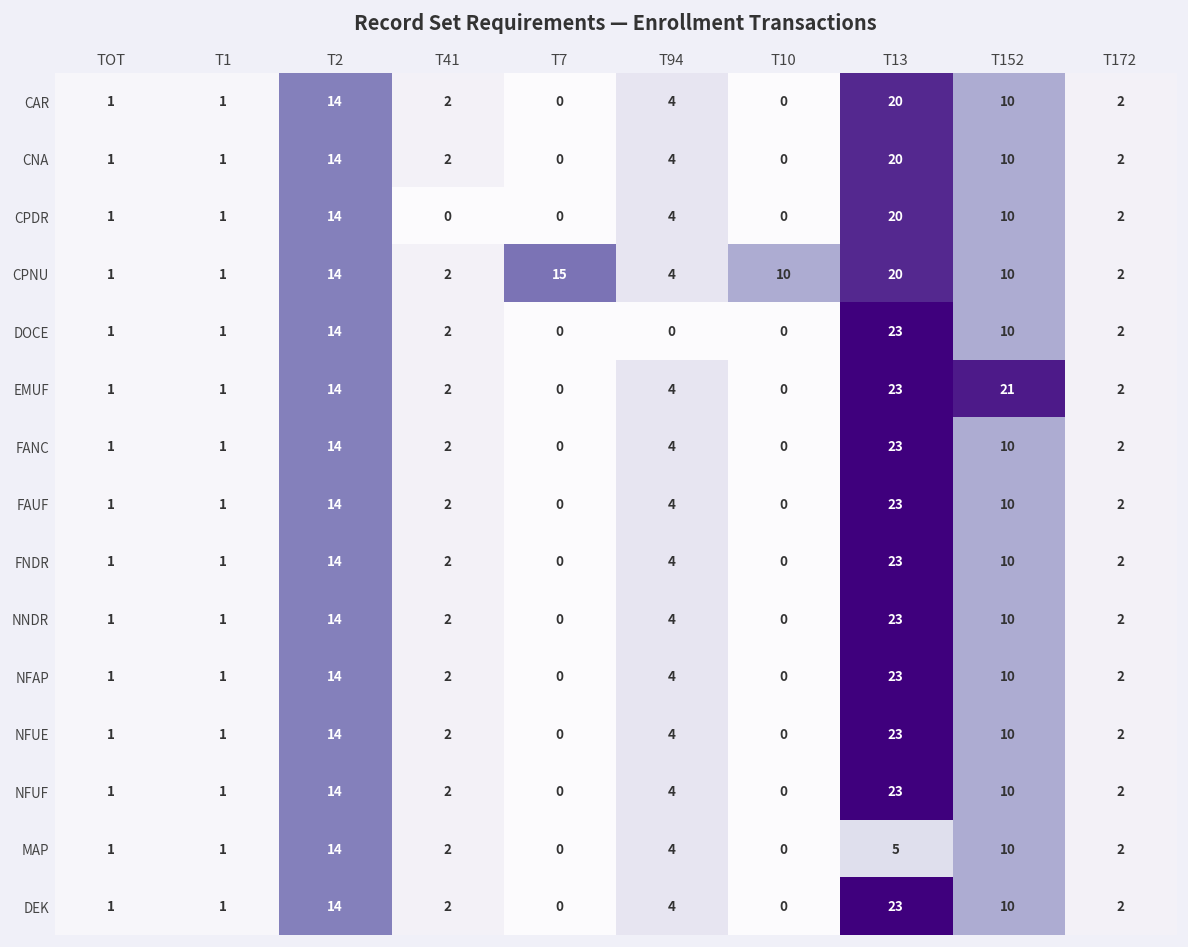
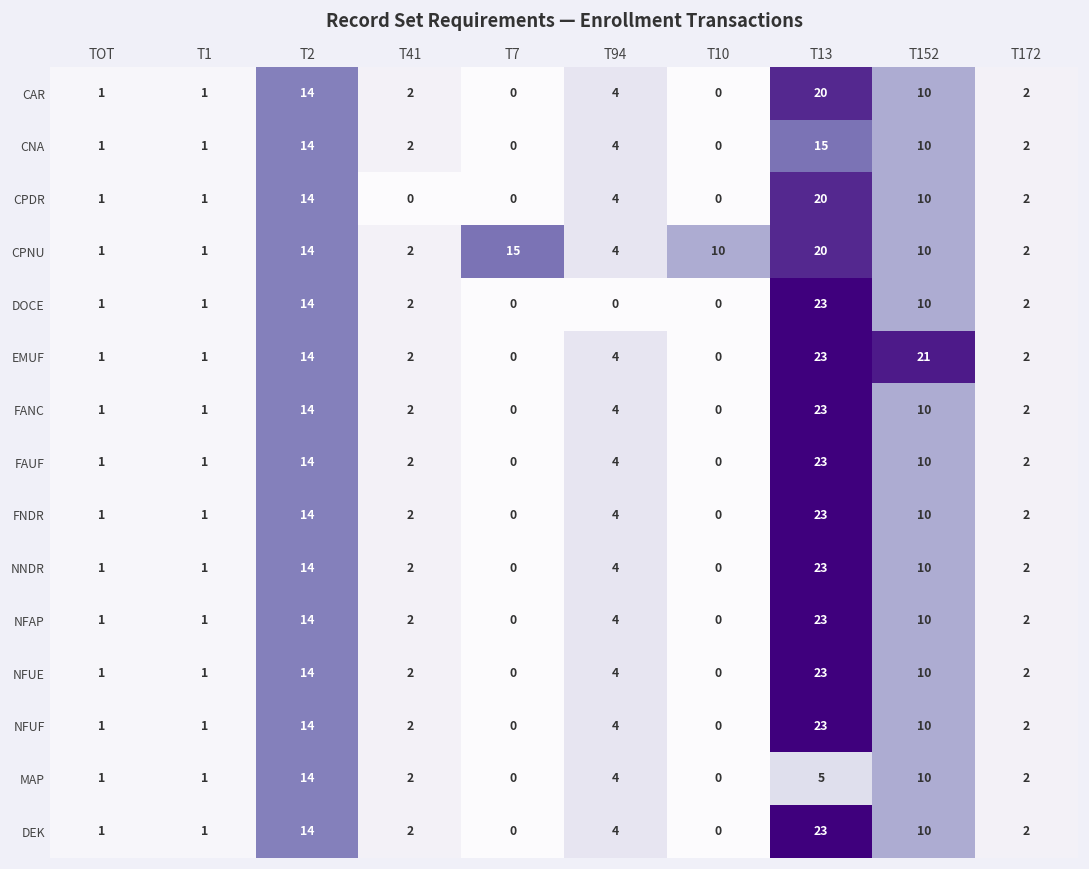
  {
    "CAR": {
      "TOT": 1,
      "T1": 1,
      "T2": 14,
      "T41": 2,
      "T7": 0,
      "T94": 4,
      "T10": 0,
      "T13": 20,
      "T152": 10,
      "T172": 2
    },
    "CNA": {
      "TOT": 1,
      "T1": 1,
      "T2": 14,
      "T41": 2,
      "T7": 0,
      "T94": 4,
      "T10": 0,
-     "T13": 20,
+     "T13": 15,
      "T152": 10,
      "T172": 2
    },
    "CPDR": {
      "TOT": 1,
      "T1": 1,
      "T2": 14,
      "T41": 0,
      "T7": 0,
      "T94": 4,
      "T10": 0,
      "T13": 20,
      "T152": 10,
      "T172": 2
    },
    "CPNU": {
      "TOT": 1,
      "T1": 1,
      "T2": 14,
      "T41": 2,
      "T7": 15,
      "T94": 4,
      "T10": 10,
      "T13": 20,
      "T152": 10,
      "T172": 2
    },
    "DOCE": {
      "TOT": 1,
      "T1": 1,
      "T2": 14,
      "T41": 2,
      "T7": 0,
      "T94": 0,
      "T10": 0,
      "T13": 23,
      "T152": 10,
      "T172": 2
    },
    "EMUF": {
      "TOT": 1,
      "T1": 1,
      "T2": 14,
      "T41": 2,
      "T7": 0,
      "T94": 4,
      "T10": 0,
      "T13": 23,
      "T152": 21,
      "T172": 2
    },
    "FANC": {
      "TOT": 1,
      "T1": 1,
      "T2": 14,
      "T41": 2,
      "T7": 0,
      "T94": 4,
      "T10": 0,
      "T13": 23,
      "T152": 10,
      "T172": 2
    },
    "FAUF": {
      "TOT": 1,
      "T1": 1,
      "T2": 14,
      "T41": 2,
      "T7": 0,
      "T94": 4,
      "T10": 0,
      "T13": 23,
      "T152": 10,
      "T172": 2
    },
    "FNDR": {
      "TOT": 1,
      "T1": 1,
      "T2": 14,
      "T41": 2,
      "T7": 0,
      "T94": 4,
      "T10": 0,
      "T13": 23,
      "T152": 10,
      "T172": 2
    },
    "NNDR": {
      "TOT": 1,
      "T1": 1,
      "T2": 14,
      "T41": 2,
      "T7": 0,
      "T94": 4,
      "T10": 0,
      "T13": 23,
      "T152": 10,
      "T172": 2
    },
    "NFAP": {
      "TOT": 1,
      "T1": 1,
      "T2": 14,
      "T41": 2,
      "T7": 0,
      "T94": 4,
      "T10": 0,
      "T13": 23,
      "T152": 10,
      "T172": 2
    },
    "NFUE": {
      "TOT": 1,
      "T1": 1,
      "T2": 14,
      "T41": 2,
      "T7": 0,
      "T94": 4,
      "T10": 0,
      "T13": 23,
      "T152": 10,
      "T172": 2
    },
    "NFUF": {
      "TOT": 1,
      "T1": 1,
      "T2": 14,
      "T41": 2,
      "T7": 0,
      "T94": 4,
      "T10": 0,
      "T13": 23,
      "T152": 10,
      "T172": 2
    },
    "MAP": {
      "TOT": 1,
      "T1": 1,
      "T2": 14,
      "T41": 2,
      "T7": 0,
      "T94": 4,
      "T10": 0,
      "T13": 5,
      "T152": 10,
      "T172": 2
    },
    "DEK": {
      "TOT": 1,
      "T1": 1,
      "T2": 14,
      "T41": 2,
      "T7": 0,
      "T94": 4,
      "T10": 0,
      "T13": 23,
      "T152": 10,
      "T172": 2
    }
  }
